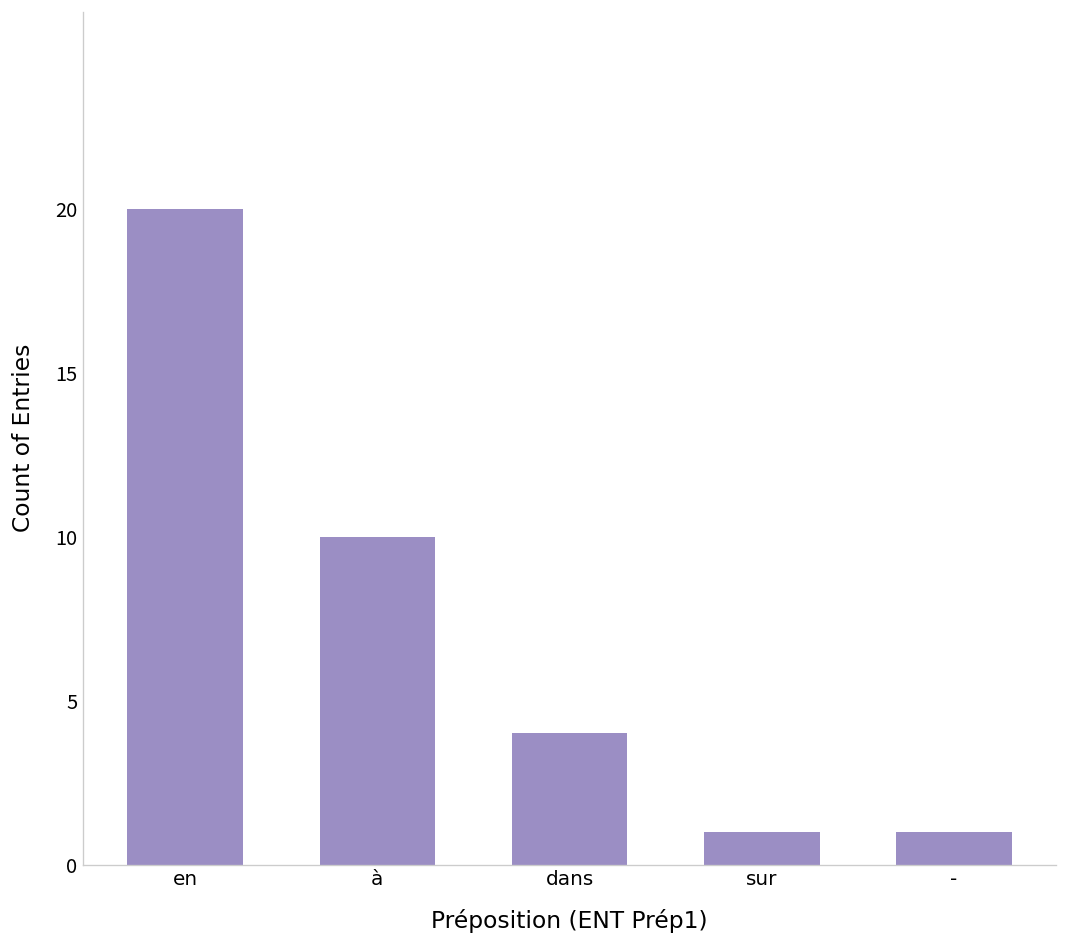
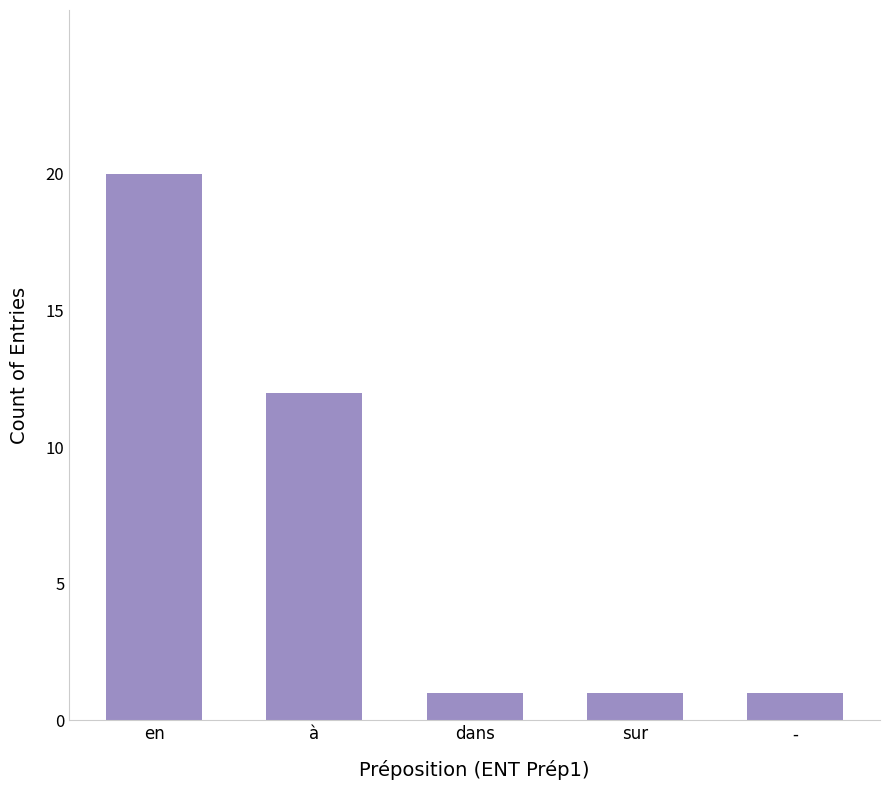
  {
    "en": 20,
-   "à": 10,
-   "dans": 4,
+   "à": 12,
+   "dans": 1,
    "sur": 1,
    "-": 1
  }
